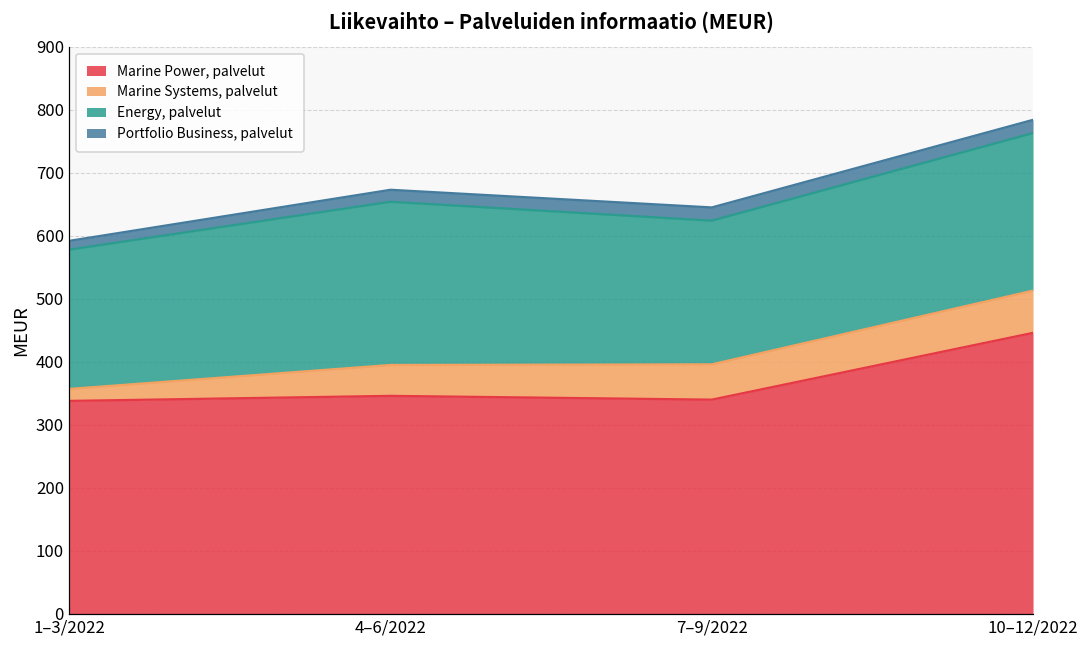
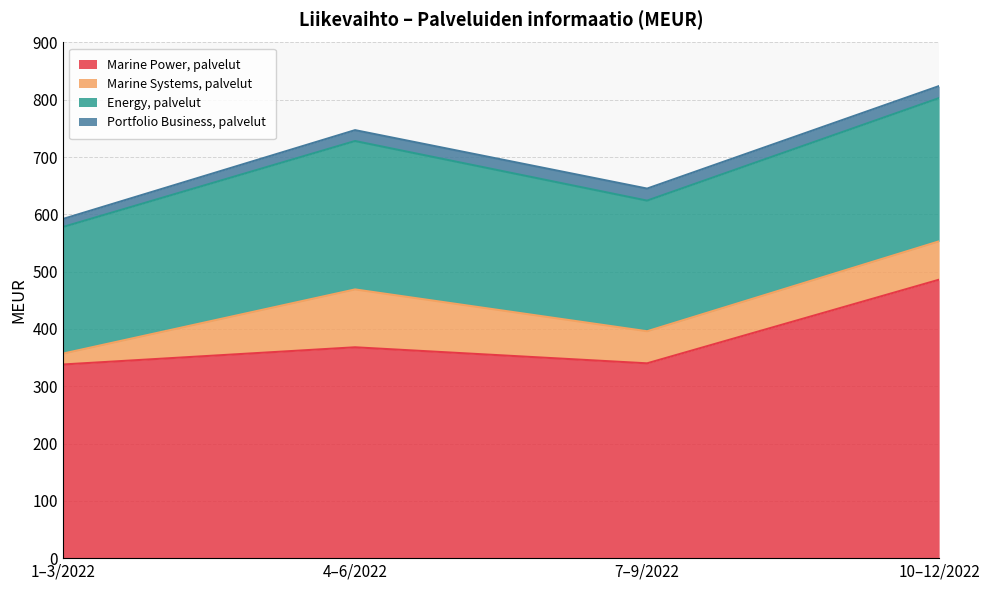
  {
    "Marine Power, palvelut": {
      "1–3/2022": 340,
-     "4–6/2022": 350,
+     "4–6/2022": 370,
      "7–9/2022": 340,
-     "10–12/2022": 450
+     "10–12/2022": 490
    },
    "Marine Systems, palvelut": {
      "1–3/2022": 20,
-     "4–6/2022": 50,
+     "4–6/2022": 100,
      "7–9/2022": 60,
      "10–12/2022": 70
    }
  }
